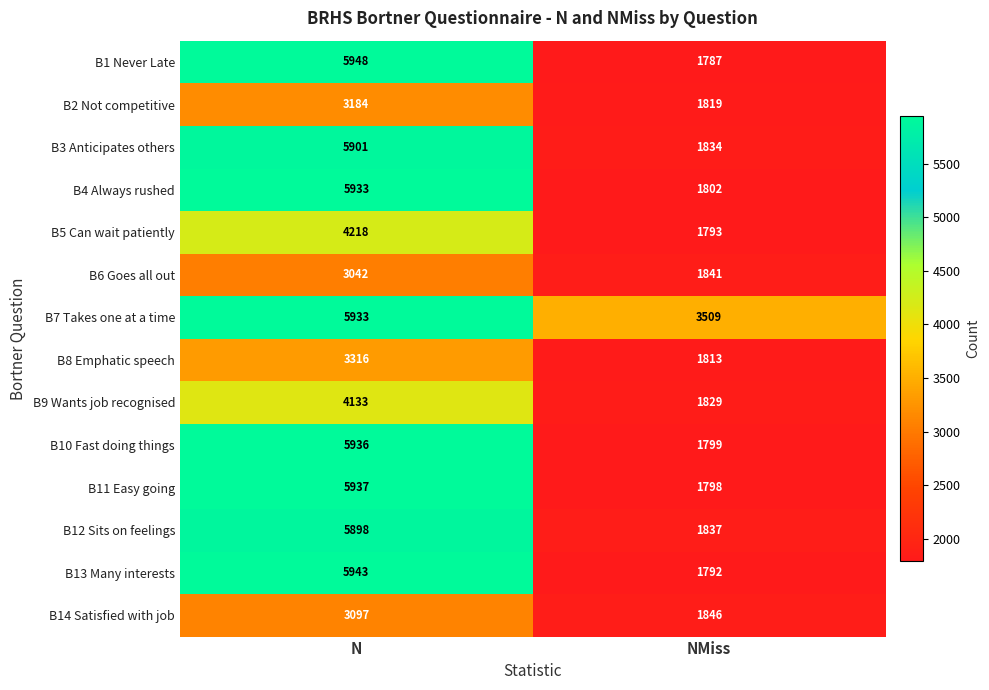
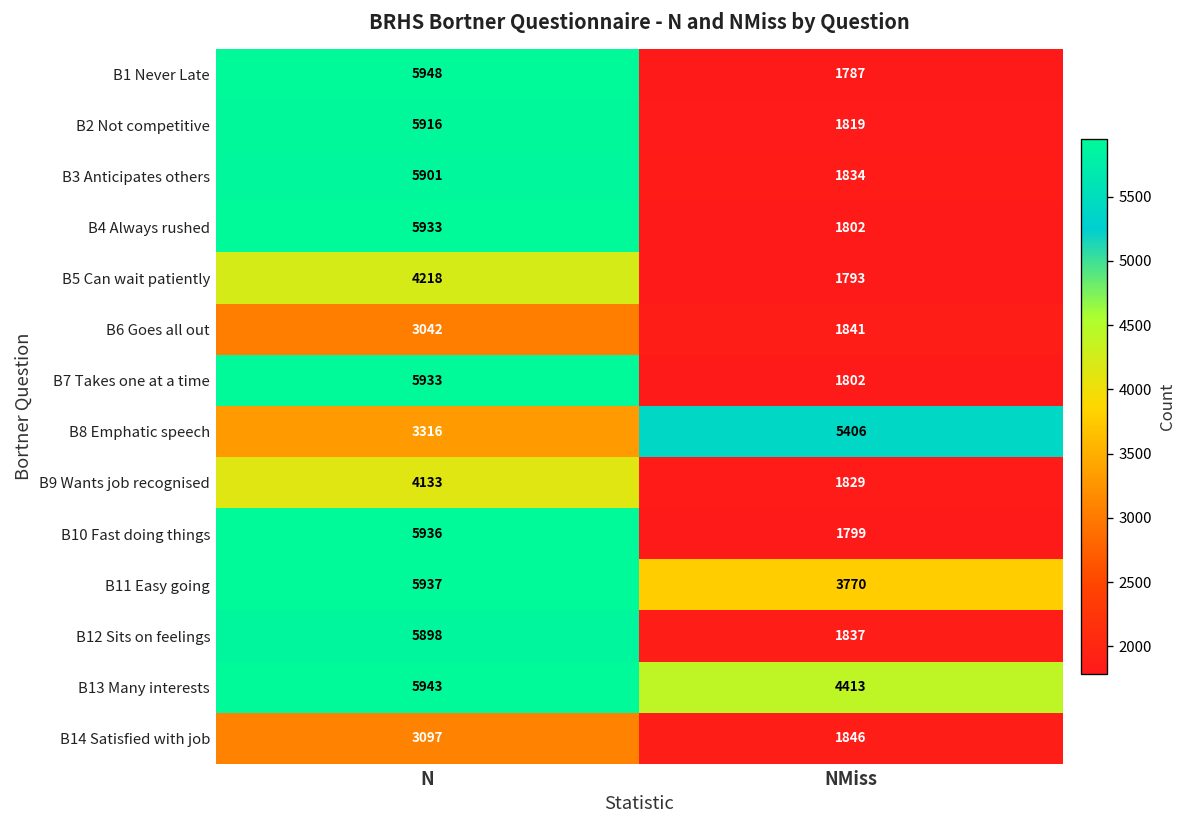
  {
    "B1 Never Late": {
      "N": 5948,
      "NMiss": 1787
    },
    "B2 Not competitive": {
-     "N": 3184,
+     "N": 5916,
      "NMiss": 1819
    },
    "B3 Anticipates others": {
      "N": 5901,
      "NMiss": 1834
    },
    "B4 Always rushed": {
      "N": 5933,
      "NMiss": 1802
    },
    "B5 Can wait patiently": {
      "N": 4218,
      "NMiss": 1793
    },
    "B6 Goes all out": {
      "N": 3042,
      "NMiss": 1841
    },
    "B7 Takes one at a time": {
      "N": 5933,
-     "NMiss": 3509
+     "NMiss": 1802
    },
    "B8 Emphatic speech": {
      "N": 3316,
-     "NMiss": 1813
+     "NMiss": 5406
    },
    "B9 Wants job recognised": {
      "N": 4133,
      "NMiss": 1829
    },
    "B10 Fast doing things": {
      "N": 5936,
      "NMiss": 1799
    },
    "B11 Easy going": {
      "N": 5937,
-     "NMiss": 1798
+     "NMiss": 3770
    },
    "B12 Sits on feelings": {
      "N": 5898,
      "NMiss": 1837
    },
    "B13 Many interests": {
      "N": 5943,
-     "NMiss": 1792
+     "NMiss": 4413
    },
    "B14 Satisfied with job": {
      "N": 3097,
      "NMiss": 1846
    }
  }
